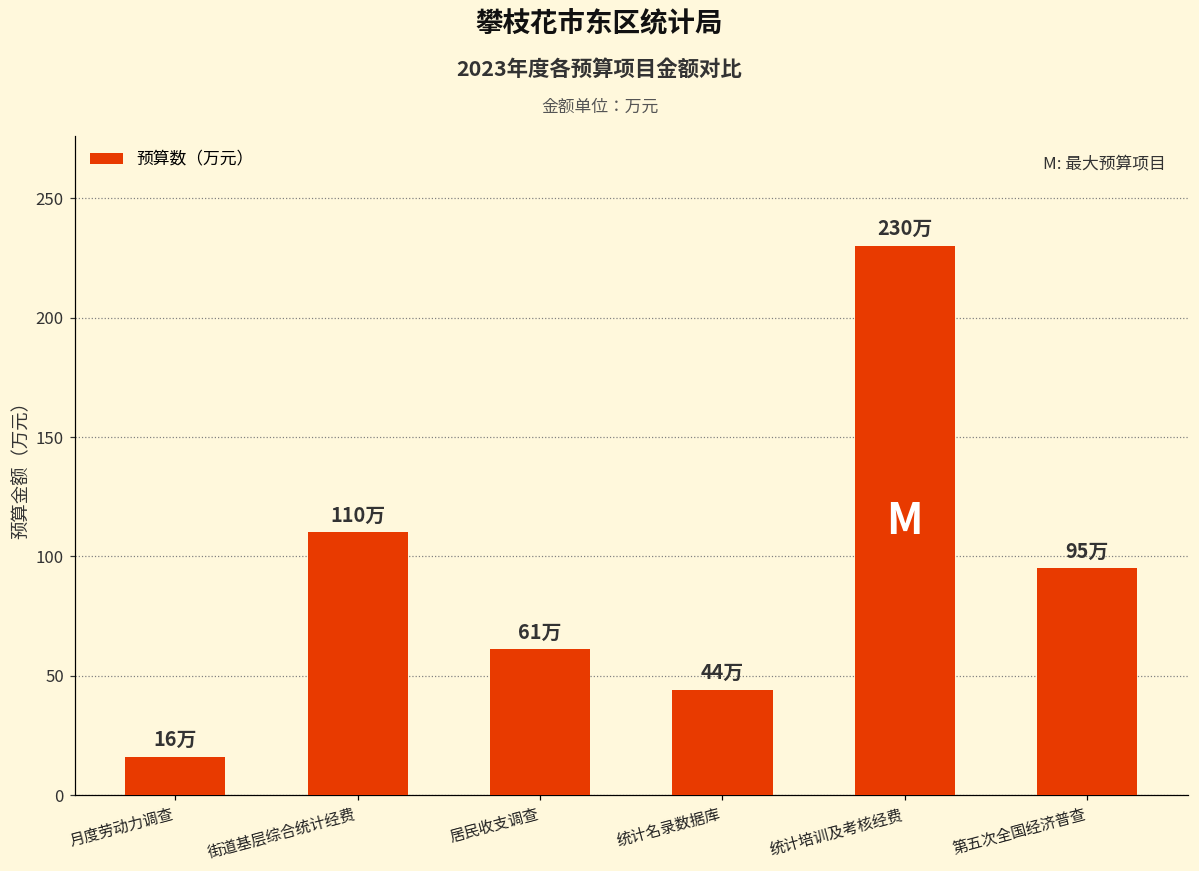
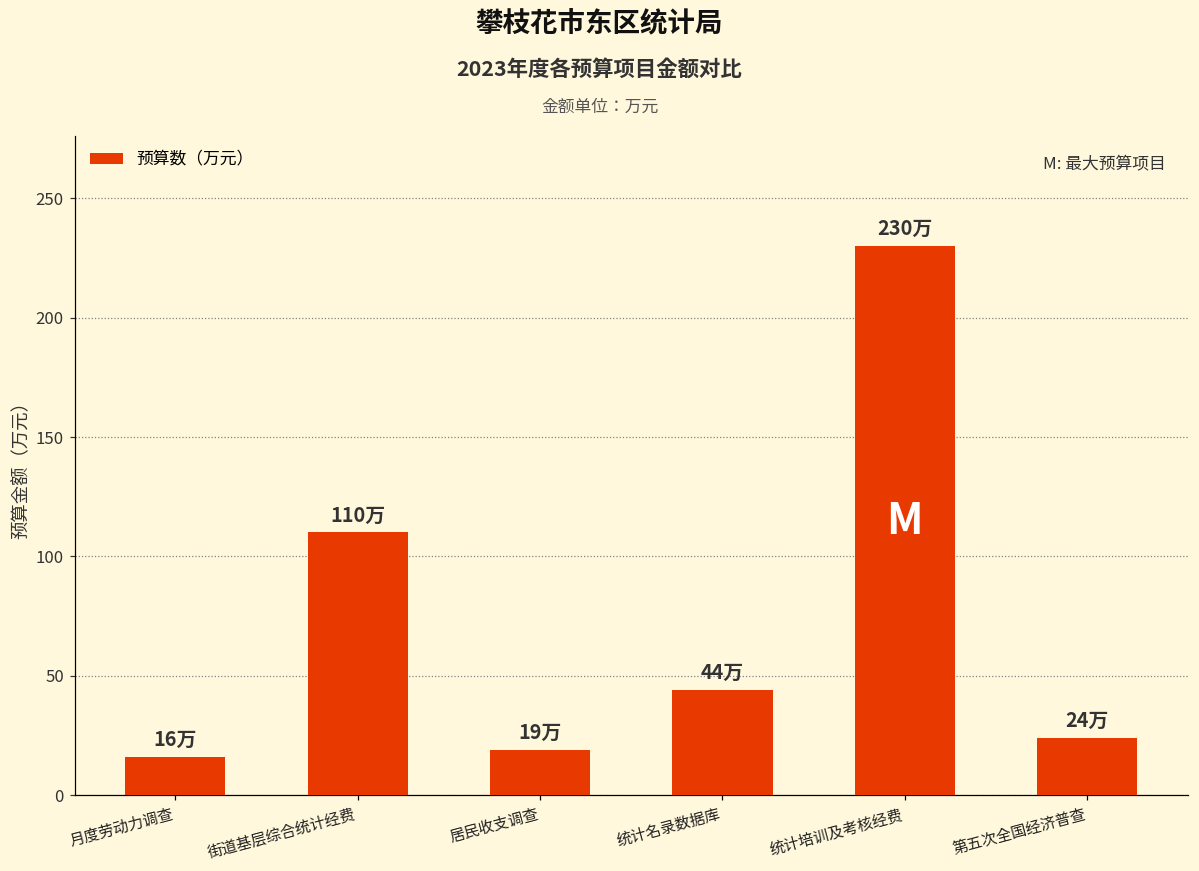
  {
    "月度劳动力调查": "16万",
    "街道基层综合统计经费": "110万",
-   "居民收支调查": "61万",
+   "居民收支调查": "19万",
    "统计名录数据库": "44万",
    "统计培训及考核经费": "230万",
-   "第五次全国经济普查": "95万"
+   "第五次全国经济普查": "24万"
  }
